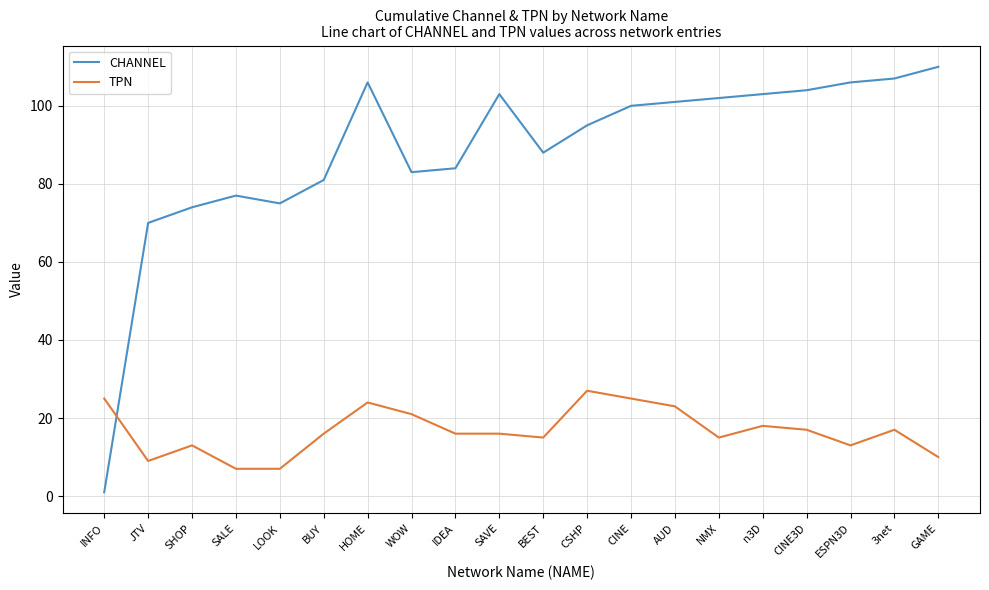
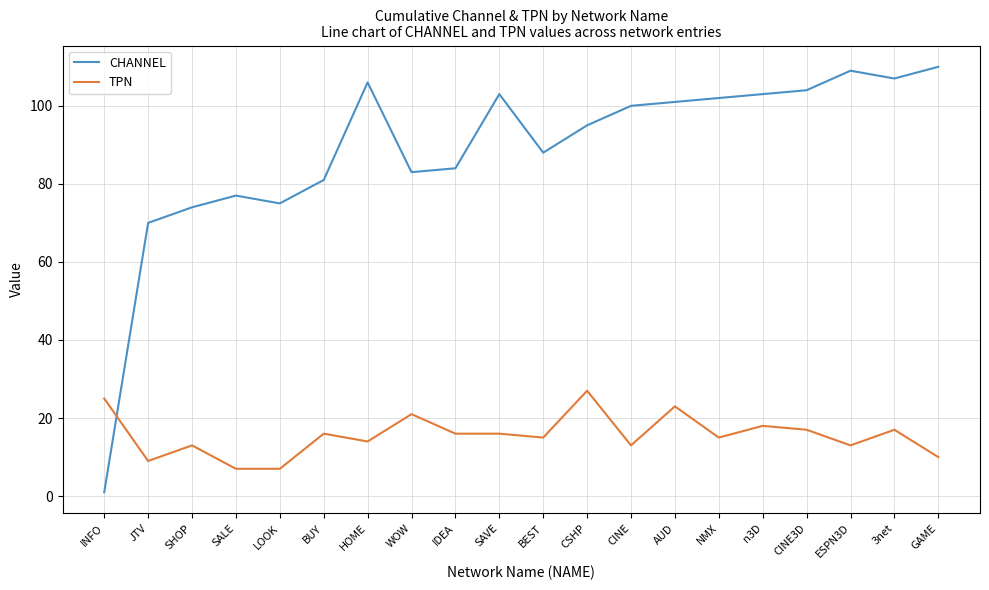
  {
    "CHANNEL": {
      "INFO": 1,
      "JTV": 70,
      "SHOP": 74,
      "SALE": 77,
      "LOOK": 75,
      "BUY": 81,
      "HOME": 106,
      "WOW": 83,
      "IDEA": 84,
      "SAVE": 103,
      "BEST": 88,
      "CSHP": 95,
      "CINE": 100,
      "AUD": 101,
      "NMX": 102,
      "n3D": 103,
      "CINE3D": 104,
-     "ESPN3D": 106,
+     "ESPN3D": 109,
      "3net": 107,
      "GAME": 110
    },
    "TPN": {
      "INFO": 25,
      "JTV": 9,
      "SHOP": 13,
      "SALE": 7,
      "LOOK": 7,
      "BUY": 16,
-     "HOME": 24,
+     "HOME": 14,
      "WOW": 21,
      "IDEA": 16,
      "SAVE": 16,
      "BEST": 15,
      "CSHP": 27,
-     "CINE": 25,
+     "CINE": 13,
      "AUD": 23,
      "NMX": 15,
      "n3D": 18,
      "CINE3D": 17,
      "ESPN3D": 13,
      "3net": 17,
      "GAME": 10
    }
  }
